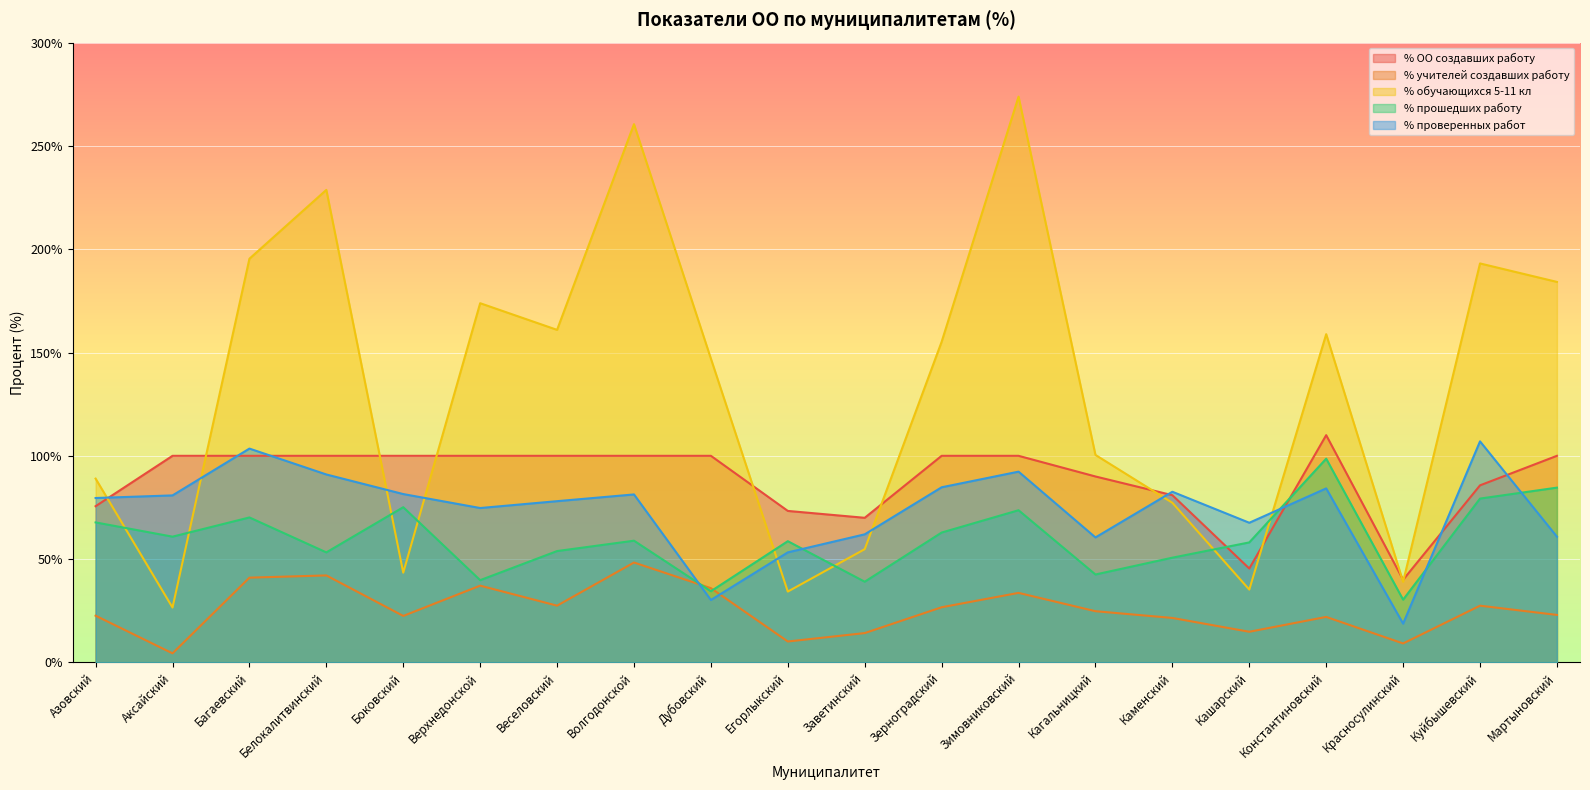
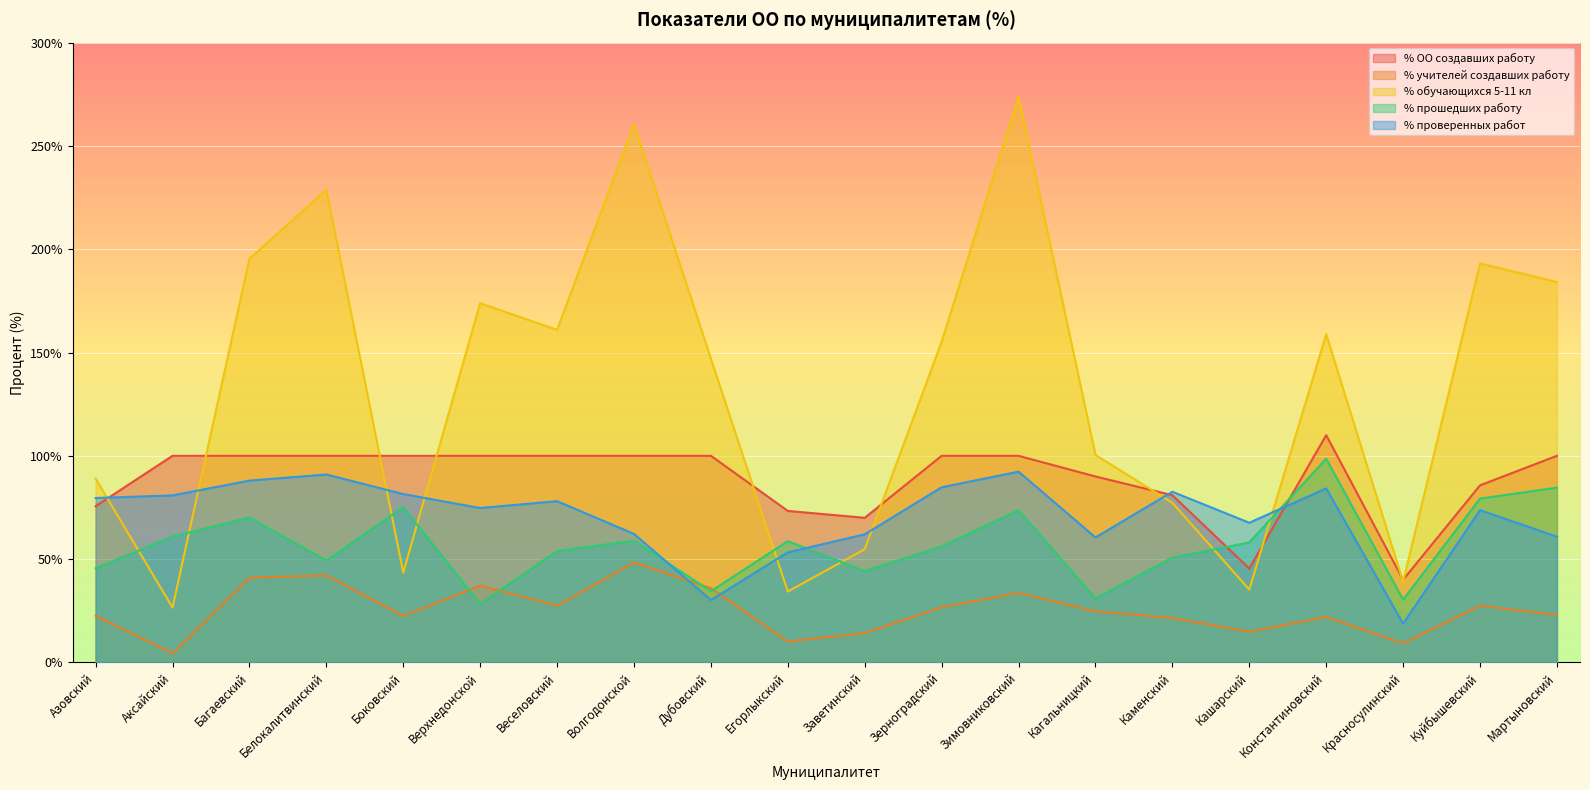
  {
    "% прошедших работу": {
-     "Азовский": "68%",
+     "Азовский": "46%",
      "Аксайский": "61%",
      "Багаевский": "70%",
-     "Белокалитвинский": "53%",
+     "Белокалитвинский": "49%",
      "Боковский": "75%",
-     "Верхнедонской": "40%",
+     "Верхнедонской": "28%",
      "Веселовский": "54%",
      "Волгодонской": "59%",
      "Дубовский": "34%",
      "Егорлыкский": "59%",
-     "Заветинский": "39%",
-     "Зерноградский": "63%",
+     "Заветинский": "44%",
+     "Зерноградский": "56%",
      "Зимовниковский": "74%",
-     "Кагальницкий": "43%",
+     "Кагальницкий": "31%",
      "Каменский": "51%",
      "Кашарский": "58%",
      "Константиновский": "99%",
      "Красносулинский": "30%",
      "Куйбышевский": "79%",
      "Мартыновский": "85%"
    },
    "% проверенных работ": {
      "Азовский": "80%",
      "Аксайский": "81%",
-     "Багаевский": "104%",
+     "Багаевский": "88%",
      "Белокалитвинский": "91%",
      "Боковский": "81%",
      "Верхнедонской": "75%",
      "Веселовский": "78%",
-     "Волгодонской": "81%",
+     "Волгодонской": "62%",
      "Дубовский": "30%",
      "Егорлыкский": "53%",
      "Заветинский": "62%",
      "Зерноградский": "85%",
      "Зимовниковский": "92%",
      "Кагальницкий": "61%",
      "Каменский": "83%",
      "Кашарский": "68%",
      "Константиновский": "84%",
      "Красносулинский": "19%",
-     "Куйбышевский": "107%",
+     "Куйбышевский": "74%",
      "Мартыновский": "61%"
    }
  }
